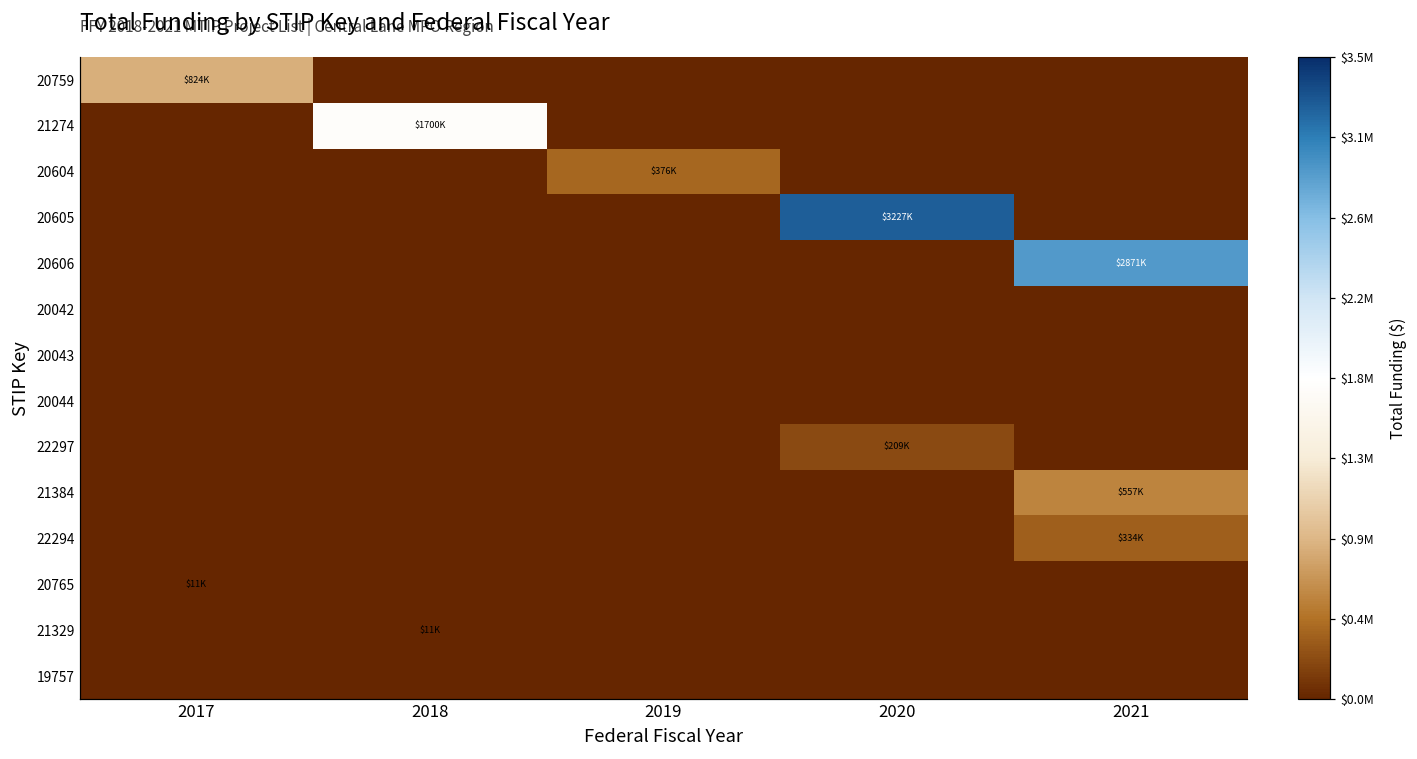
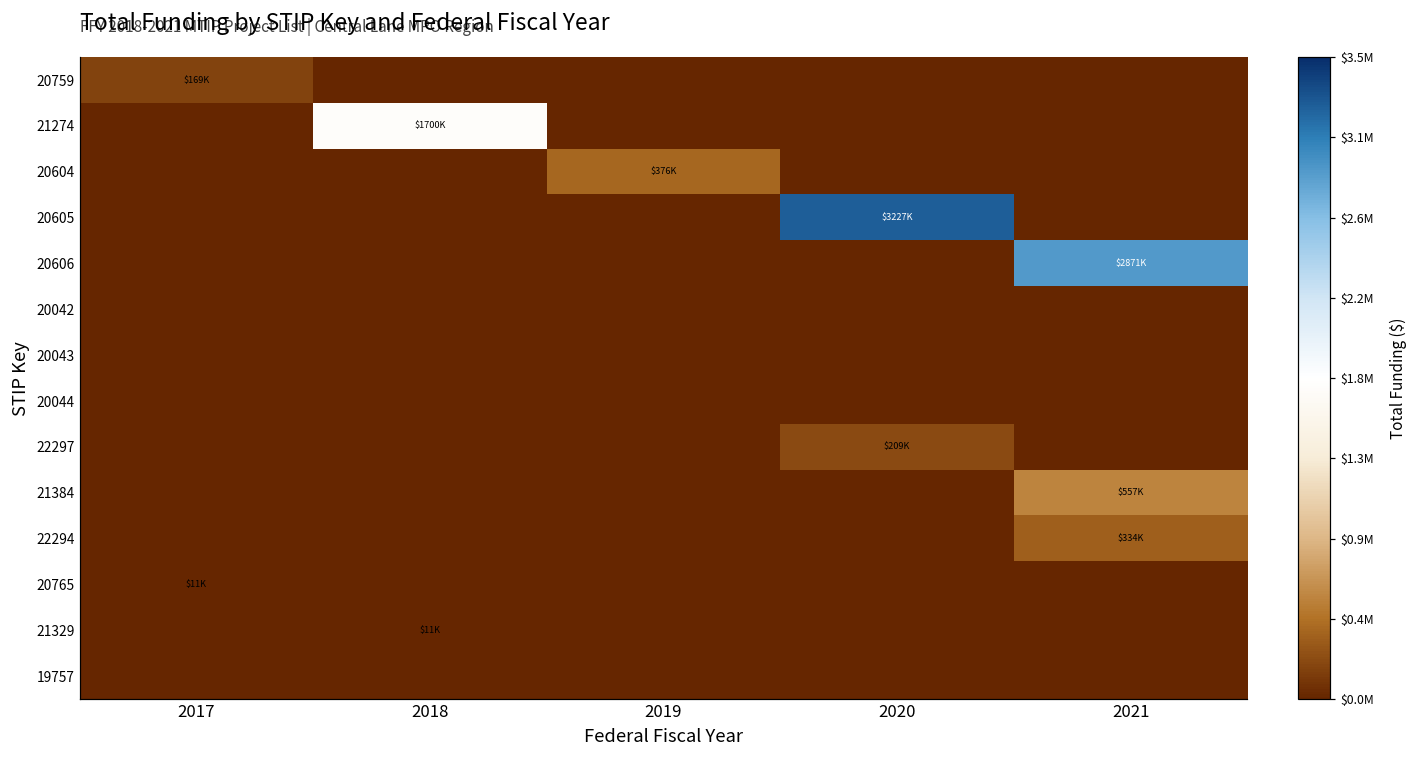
  {
    "20759": {
-     "2017": "$824K"
+     "2017": "$169K"
    },
    "21274": {
      "2018": "$1700K"
    },
    "20604": {
      "2019": "$376K"
    },
    "20605": {
      "2020": "$3227K"
    },
    "20606": {
      "2021": "$2871K"
    },
    "22297": {
      "2020": "$209K"
    },
    "21384": {
      "2021": "$557K"
    },
    "22294": {
      "2021": "$334K"
    },
    "20765": {
      "2017": "$11K"
    },
    "21329": {
      "2018": "$11K"
    }
  }
